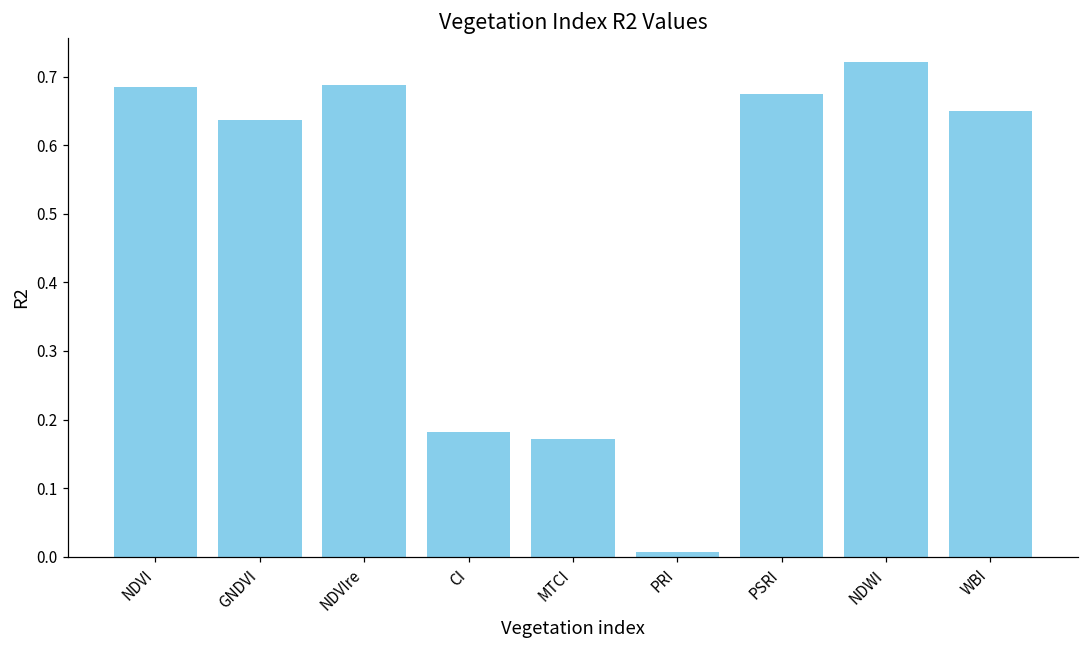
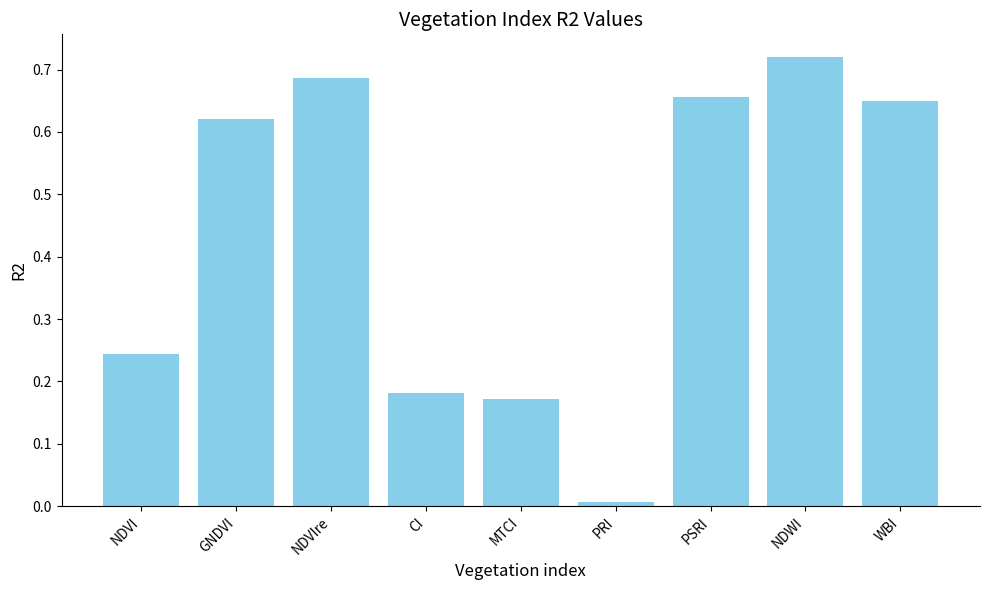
  {
-   "NDVI": 0.69,
-   "GNDVI": 0.64,
+   "NDVI": 0.24,
+   "GNDVI": 0.62,
    "NDVIre": 0.69,
    "CI": 0.18,
    "MTCI": 0.17,
    "PRI": 0.01,
-   "PSRI": 0.67,
+   "PSRI": 0.66,
    "NDWI": 0.72,
    "WBI": 0.65
  }
